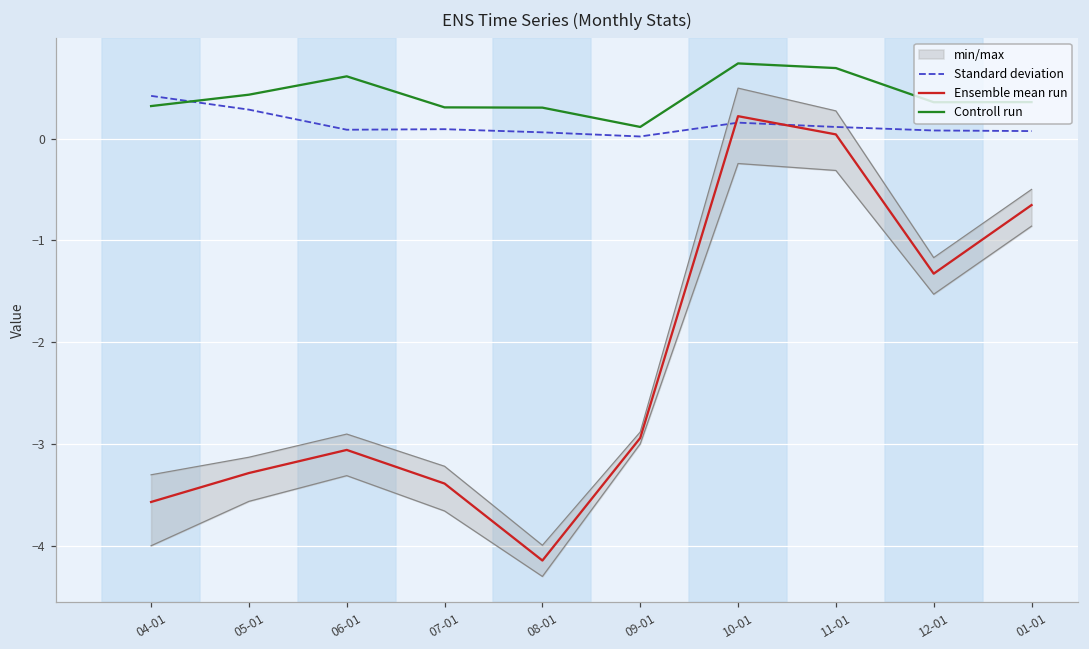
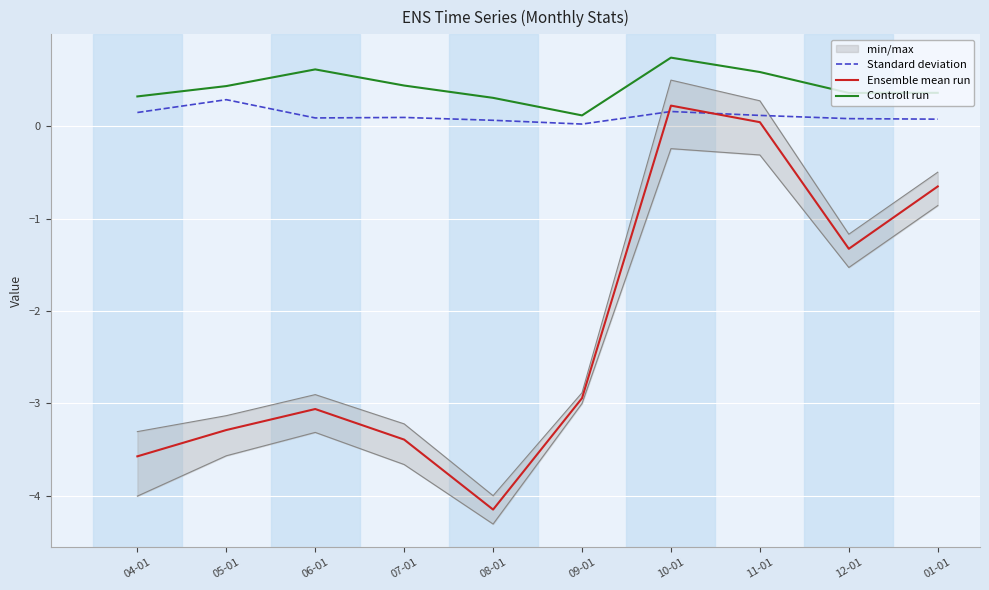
  {
    "Standard deviation": {
-     "04-01": 0.4,
+     "04-01": 0.1,
      "05-01": 0.3,
      "06-01": 0.1,
      "07-01": 0.1,
      "08-01": 0.1,
      "09-01": 0.0,
      "10-01": 0.2,
      "11-01": 0.1,
      "12-01": 0.1,
      "01-01": 0.1
    },
    "Ensemble mean run": {
      "04-01": -3.6,
      "05-01": -3.3,
      "06-01": -3.1,
      "07-01": -3.4,
      "08-01": -4.1,
      "09-01": -2.9,
      "10-01": 0.2,
      "11-01": 0.0,
      "12-01": -1.3,
      "01-01": -0.7
    },
    "Controll run": {
      "04-01": 0.3,
      "05-01": 0.4,
      "06-01": 0.6,
-     "07-01": 0.3,
+     "07-01": 0.4,
      "08-01": 0.3,
      "09-01": 0.1,
      "10-01": 0.7,
-     "11-01": 0.7
+     "11-01": 0.6
    }
  }
